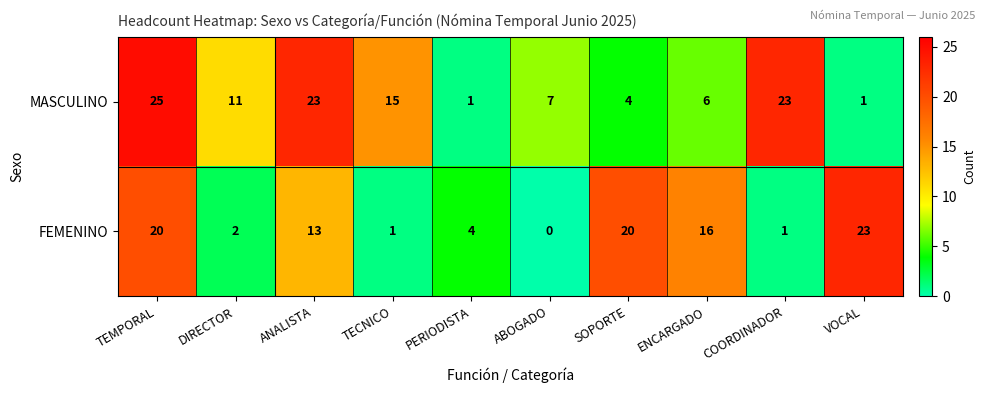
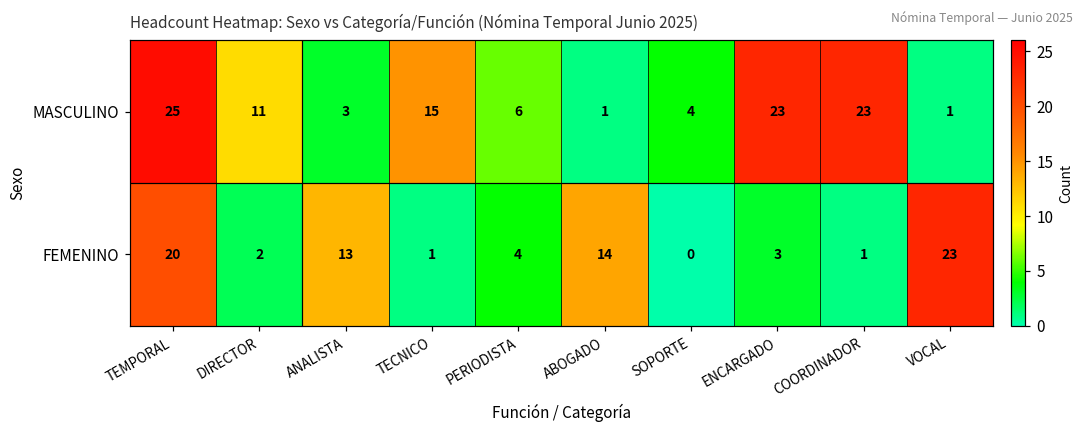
  {
    "MASCULINO": {
      "TEMPORAL": 25,
      "DIRECTOR": 11,
-     "ANALISTA": 23,
+     "ANALISTA": 3,
      "TECNICO": 15,
-     "PERIODISTA": 1,
-     "ABOGADO": 7,
+     "PERIODISTA": 6,
+     "ABOGADO": 1,
      "SOPORTE": 4,
-     "ENCARGADO": 6,
+     "ENCARGADO": 23,
      "COORDINADOR": 23,
      "VOCAL": 1
    },
    "FEMENINO": {
      "TEMPORAL": 20,
      "DIRECTOR": 2,
      "ANALISTA": 13,
      "TECNICO": 1,
      "PERIODISTA": 4,
-     "ABOGADO": 0,
-     "SOPORTE": 20,
-     "ENCARGADO": 16,
+     "ABOGADO": 14,
+     "SOPORTE": 0,
+     "ENCARGADO": 3,
      "COORDINADOR": 1,
      "VOCAL": 23
    }
  }
